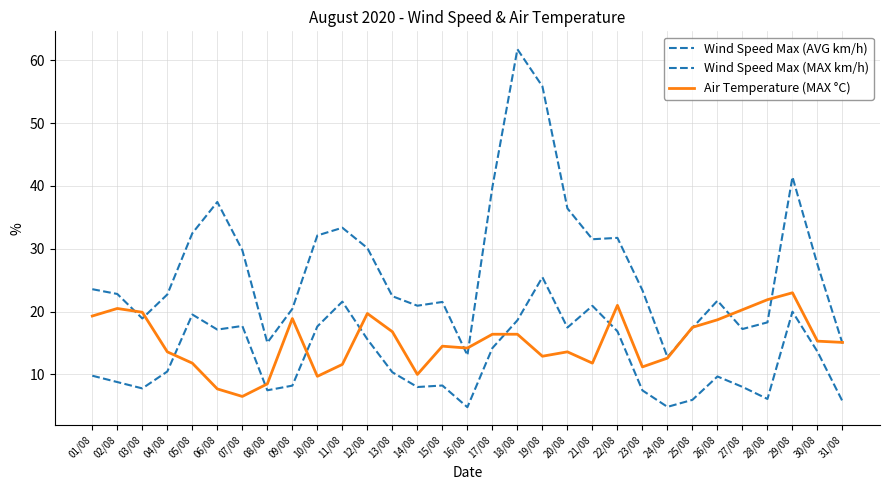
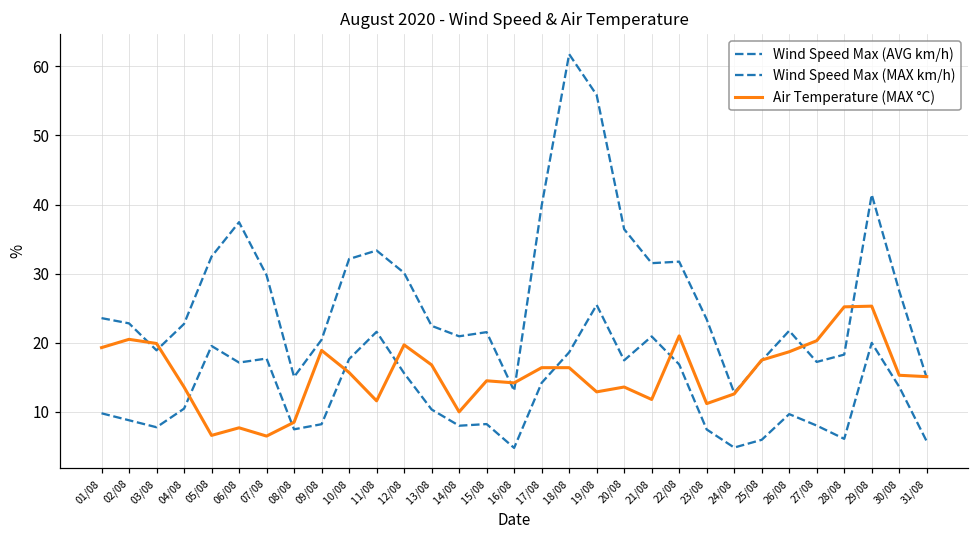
  {
    "Air Temperature (MAX °C)": {
      "01/08": 19,
      "02/08": 21,
      "03/08": 20,
      "04/08": 14,
-     "05/08": 12,
+     "05/08": 7,
      "06/08": 8,
      "07/08": 7,
      "08/08": 9,
      "09/08": 19,
-     "10/08": 10,
+     "10/08": 16,
      "11/08": 12,
      "12/08": 20,
      "13/08": 17,
      "14/08": 10,
      "15/08": 15,
      "16/08": 14,
      "17/08": 16,
      "18/08": 16,
      "19/08": 13,
      "20/08": 14,
      "21/08": 12,
      "22/08": 21,
      "23/08": 11,
      "26/08": 19,
      "27/08": 20,
-     "28/08": 22,
-     "29/08": 23,
+     "28/08": 25,
+     "29/08": 25,
      "30/08": 15
    }
  }
